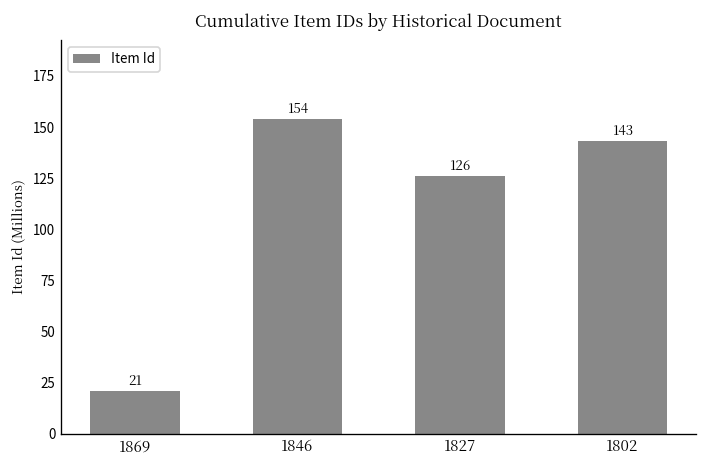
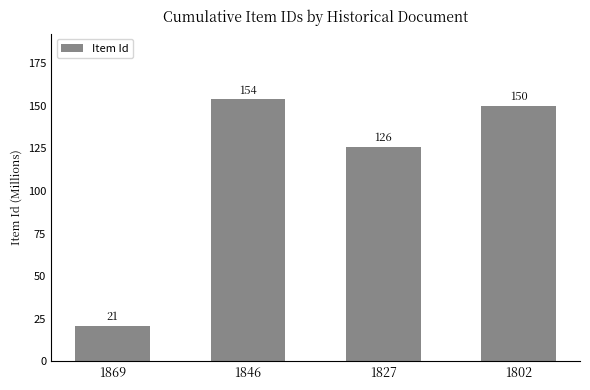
  {
    "1869": 21,
    "1846": 154,
    "1827": 126,
-   "1802": 143
+   "1802": 150
  }
